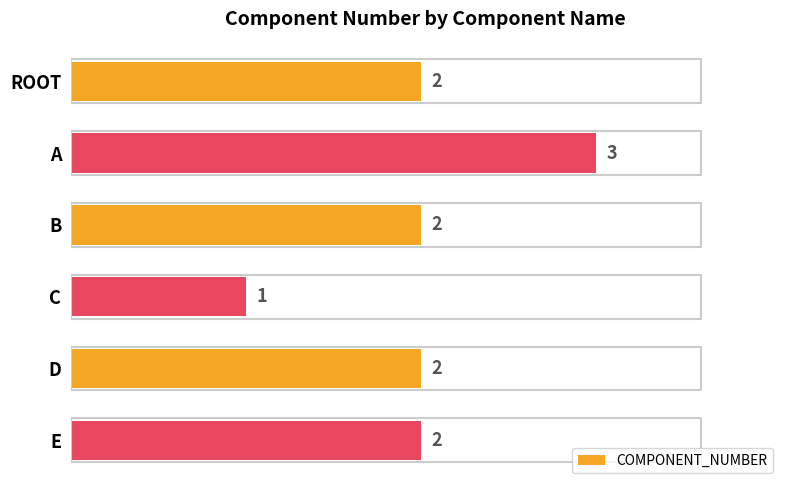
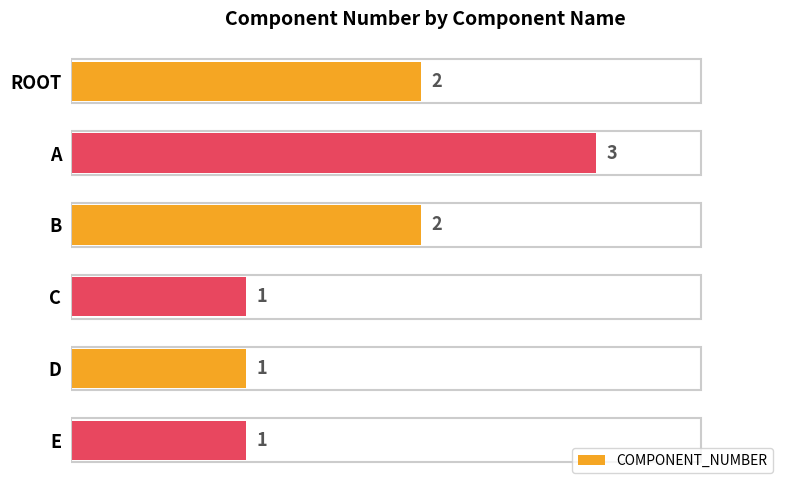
  {
    "ROOT": 2,
    "A": 3,
    "B": 2,
    "C": 1,
-   "D": 2,
-   "E": 2
+   "D": 1,
+   "E": 1
  }
